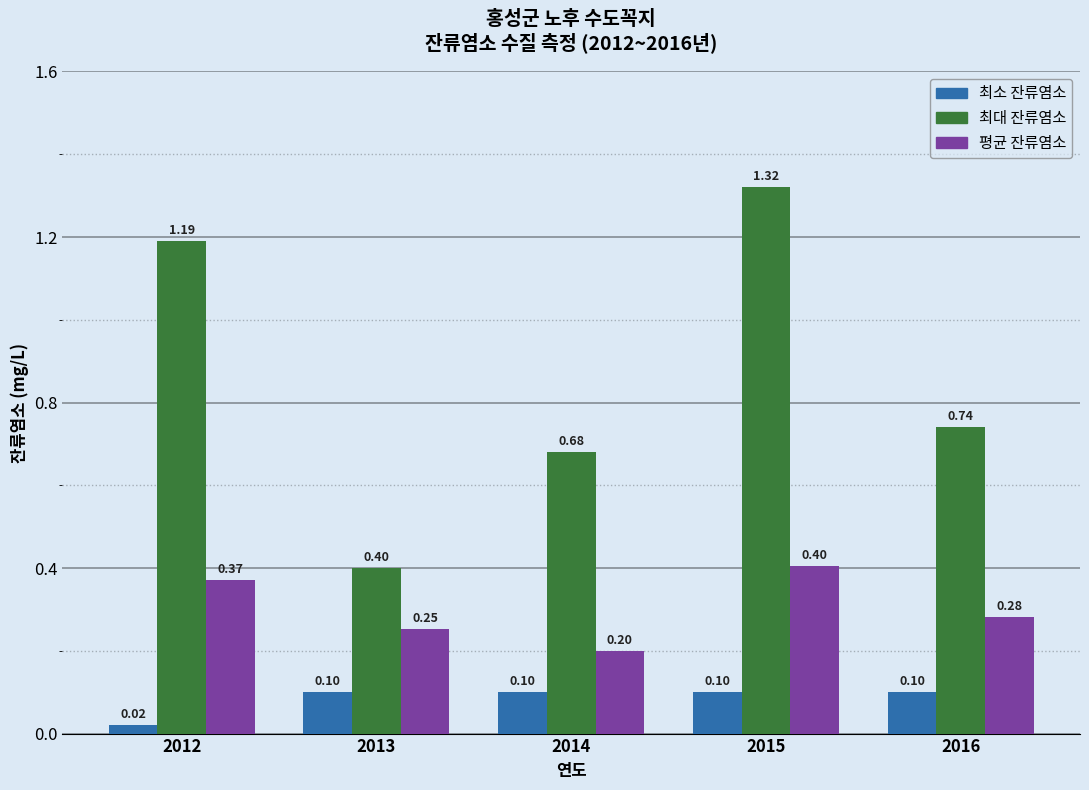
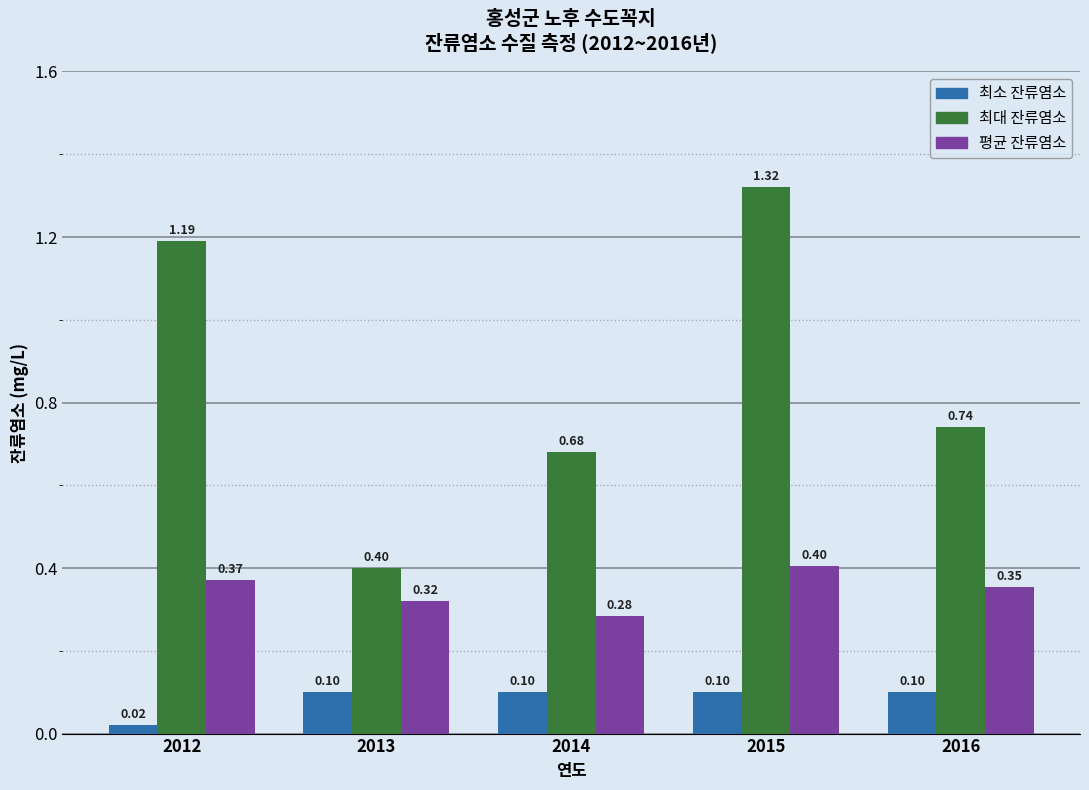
  {
    "최소 잔류염소": {
      "2012": 0.02,
      "2013": 0.10,
      "2014": 0.10,
      "2015": 0.10,
      "2016": 0.10
    },
    "최대 잔류염소": {
      "2012": 1.19,
      "2013": 0.40,
      "2014": 0.68,
      "2015": 1.32,
      "2016": 0.74
    },
    "평균 잔류염소": {
      "2012": 0.37,
-     "2013": 0.25,
-     "2014": 0.20,
+     "2013": 0.32,
+     "2014": 0.28,
      "2015": 0.40,
-     "2016": 0.28
+     "2016": 0.35
    }
  }
